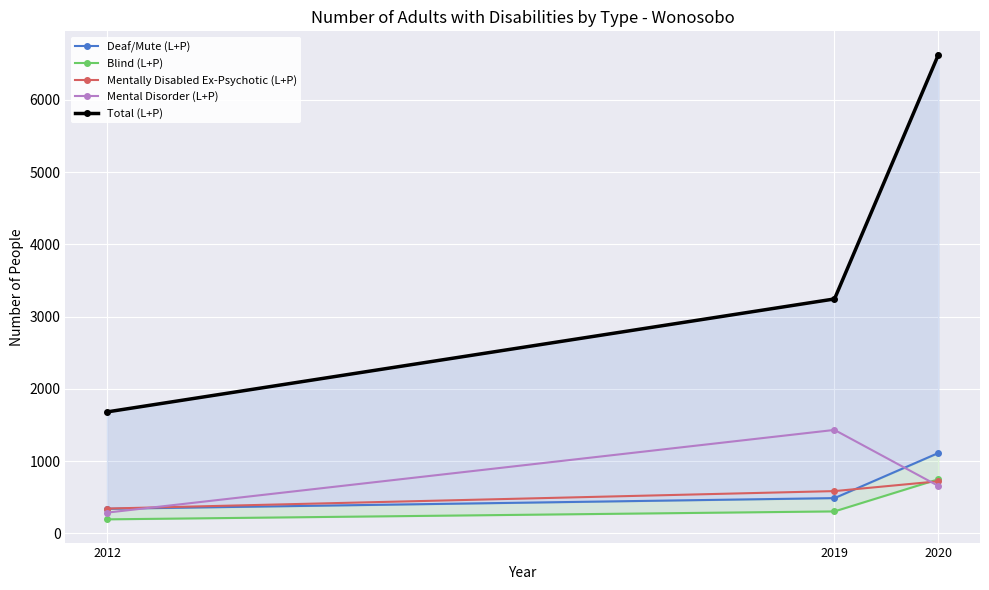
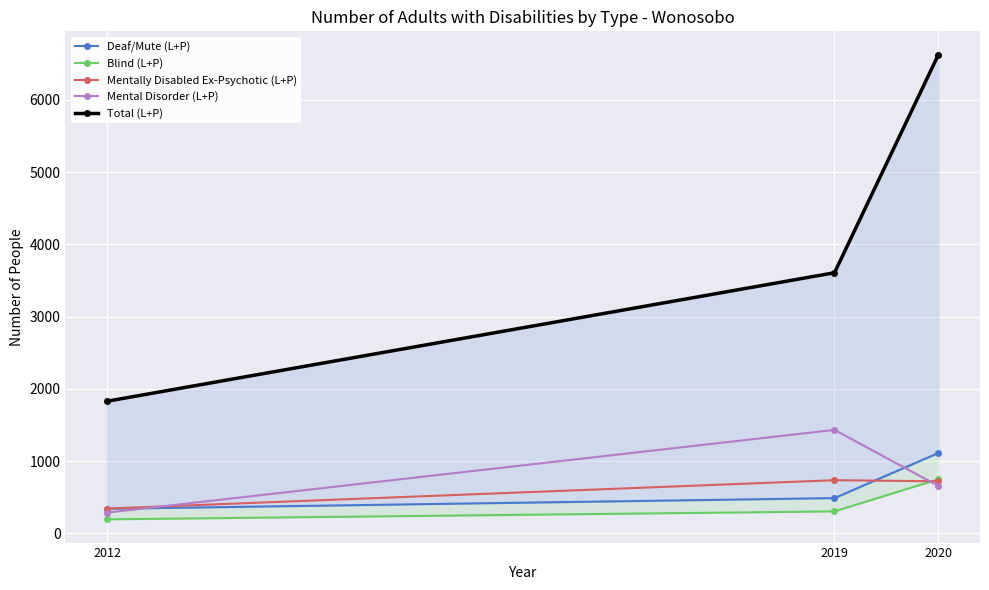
  {
    "Deaf/Mute (L+P)": {
      "2019": 500,
      "2020": 1100
    },
    "Blind (L+P)": {
      "2012": 200,
      "2019": 300
    },
    "Mentally Disabled Ex-Psychotic (L+P)": {
-     "2019": 600
+     "2019": 700
    },
    "Mental Disorder (L+P)": {
      "2012": 300,
      "2019": 1400,
      "2020": 700
    },
    "Total (L+P)": {
-     "2012": 1700,
-     "2019": 3200,
+     "2012": 1800,
+     "2019": 3600,
      "2020": 6600
    }
  }
